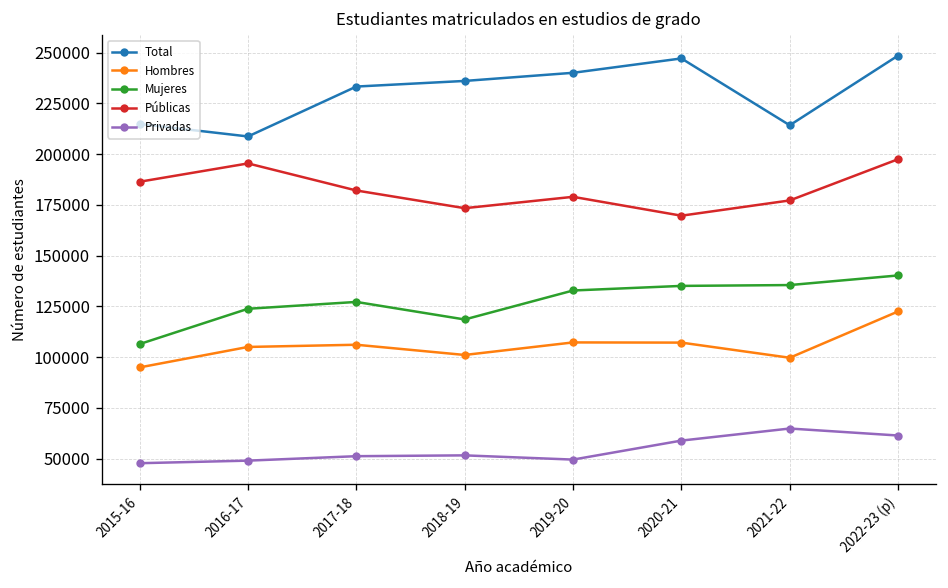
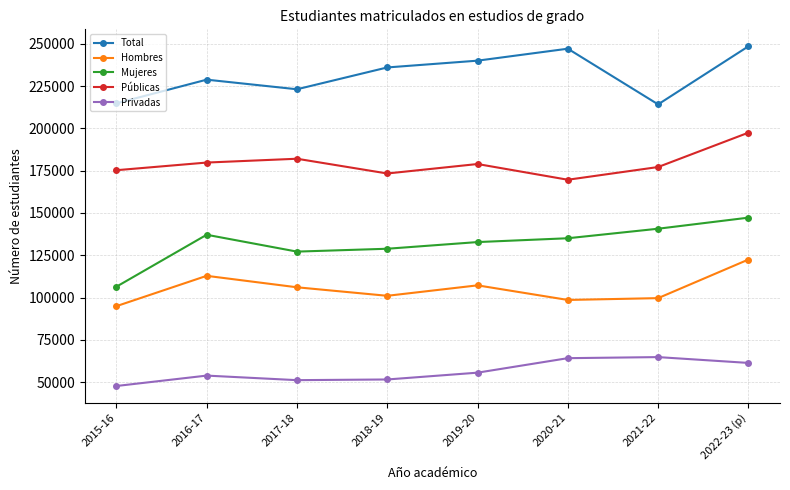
  {
    "Total": {
-     "2016-17": 209000,
-     "2017-18": 233000,
+     "2016-17": 229000,
+     "2017-18": 223000,
      "2018-19": 236000,
      "2019-20": 240000,
      "2020-21": 247000,
      "2021-22": 214000,
      "2022-23 (p)": 249000
    },
    "Hombres": {
      "2015-16": 95000,
-     "2016-17": 105000,
+     "2016-17": 113000,
      "2017-18": 106000,
      "2018-19": 101000,
      "2019-20": 107000,
-     "2020-21": 107000,
+     "2020-21": 99000,
      "2021-22": 100000,
      "2022-23 (p)": 122000
    },
    "Mujeres": {
      "2015-16": 106000,
-     "2016-17": 124000,
+     "2016-17": 137000,
      "2017-18": 127000,
-     "2018-19": 119000,
+     "2018-19": 129000,
      "2019-20": 133000,
      "2020-21": 135000,
-     "2021-22": 135000,
-     "2022-23 (p)": 140000
+     "2021-22": 141000,
+     "2022-23 (p)": 147000
    },
    "Públicas": {
-     "2015-16": 186000,
-     "2016-17": 195000,
+     "2015-16": 175000,
+     "2016-17": 180000,
      "2017-18": 182000,
      "2018-19": 173000,
      "2019-20": 179000,
      "2020-21": 170000,
      "2021-22": 177000,
      "2022-23 (p)": 197000
    },
    "Privadas": {
      "2015-16": 48000,
-     "2016-17": 49000,
+     "2016-17": 54000,
      "2017-18": 51000,
      "2018-19": 52000,
-     "2019-20": 50000,
-     "2020-21": 59000,
+     "2019-20": 56000,
+     "2020-21": 64000,
      "2021-22": 65000,
      "2022-23 (p)": 61000
    }
  }
